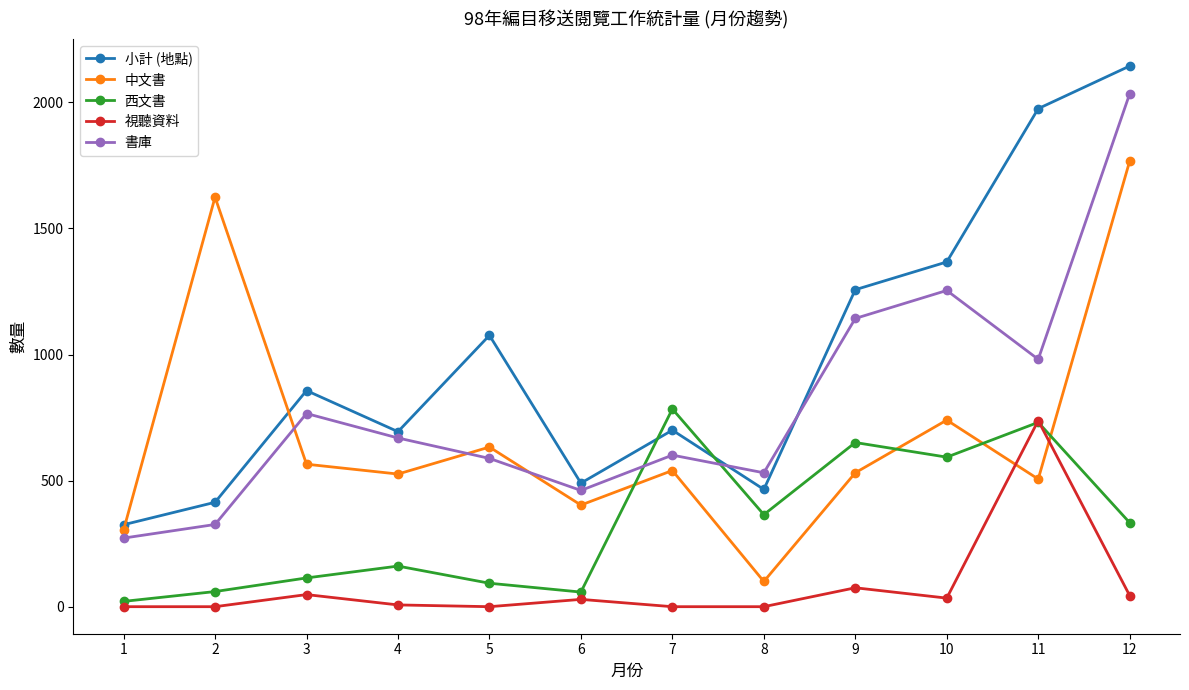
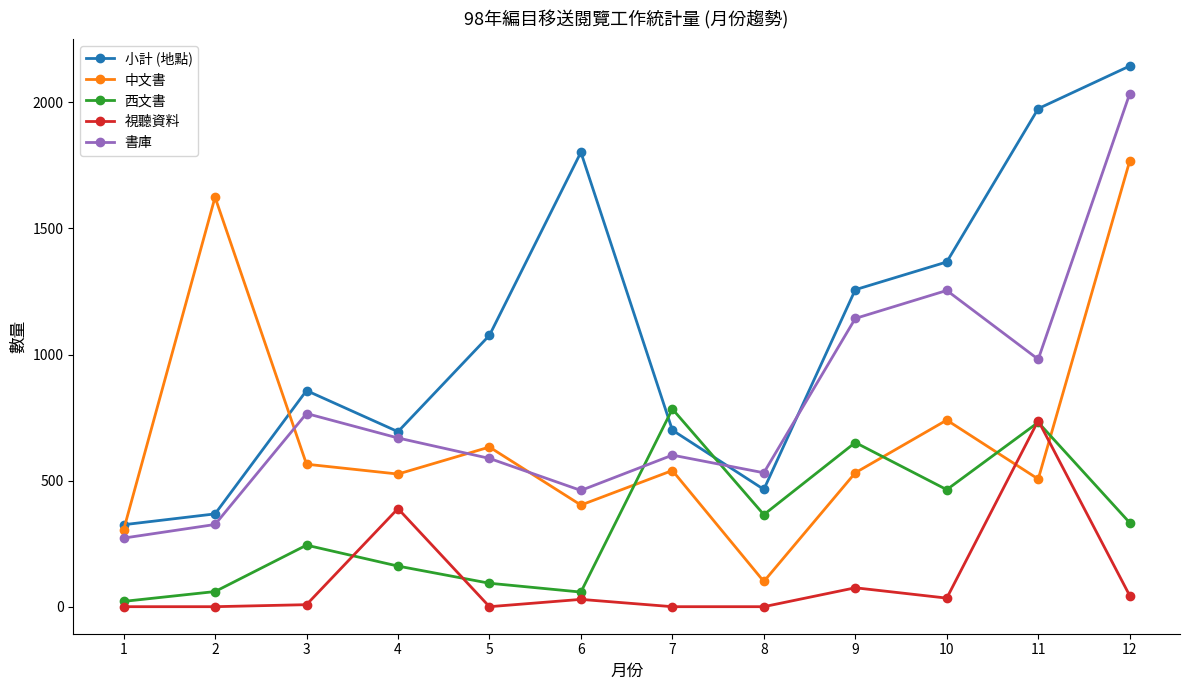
  {
    "小計 (地點)": {
      "1": 330,
-     "2": 410,
+     "2": 370,
      "3": 860,
      "4": 690,
      "5": 1080,
-     "6": 490,
+     "6": 1800,
      "7": 700,
      "8": 470,
      "9": 1260,
      "10": 1370,
      "11": 1980,
      "12": 2140
    },
    "中文書": {
      "1": 300,
      "2": 1620,
      "3": 570,
      "4": 530,
      "5": 630,
      "6": 400,
      "7": 540,
      "8": 100,
      "9": 530,
      "10": 740,
      "11": 510,
      "12": 1770
    },
    "西文書": {
      "1": 20,
      "2": 60,
-     "3": 110,
+     "3": 240,
      "4": 160,
      "5": 90,
      "6": 60,
      "7": 780,
      "8": 370,
      "9": 650,
-     "10": 590,
+     "10": 460,
      "12": 330
    },
    "視聽資料": {
      "1": 0,
      "2": 0,
-     "3": 50,
-     "4": 10,
+     "3": 10,
+     "4": 390,
      "5": 0,
      "6": 30,
      "7": 0,
      "8": 0,
      "9": 80,
      "10": 30,
      "12": 40
    },
    "書庫": {
      "1": 270,
      "2": 330,
      "3": 770,
      "4": 670,
      "5": 590,
      "6": 460,
      "7": 600,
      "8": 530,
      "9": 1140,
      "10": 1250,
      "11": 980,
      "12": 2030
    }
  }
